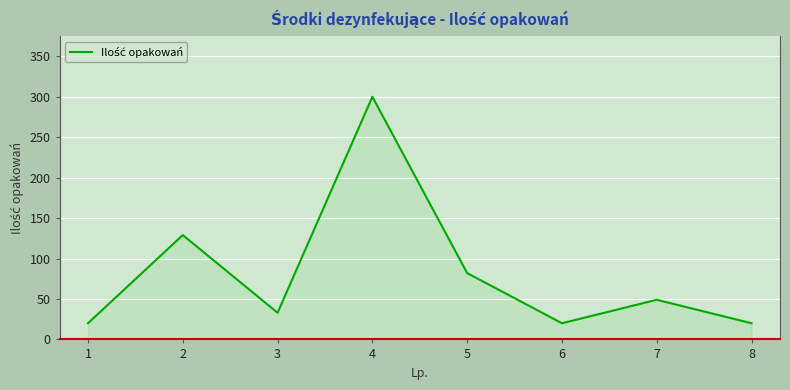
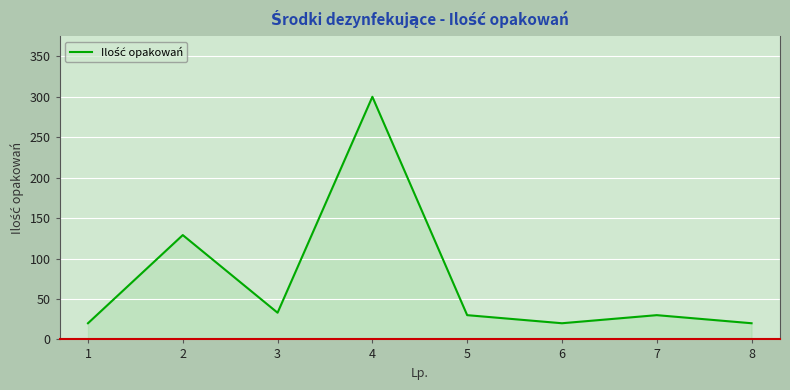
  {
    "1": 20,
    "2": 130,
    "3": 30,
    "4": 300,
-   "5": 80,
+   "5": 30,
    "6": 20,
-   "7": 50,
+   "7": 30,
    "8": 20
  }
